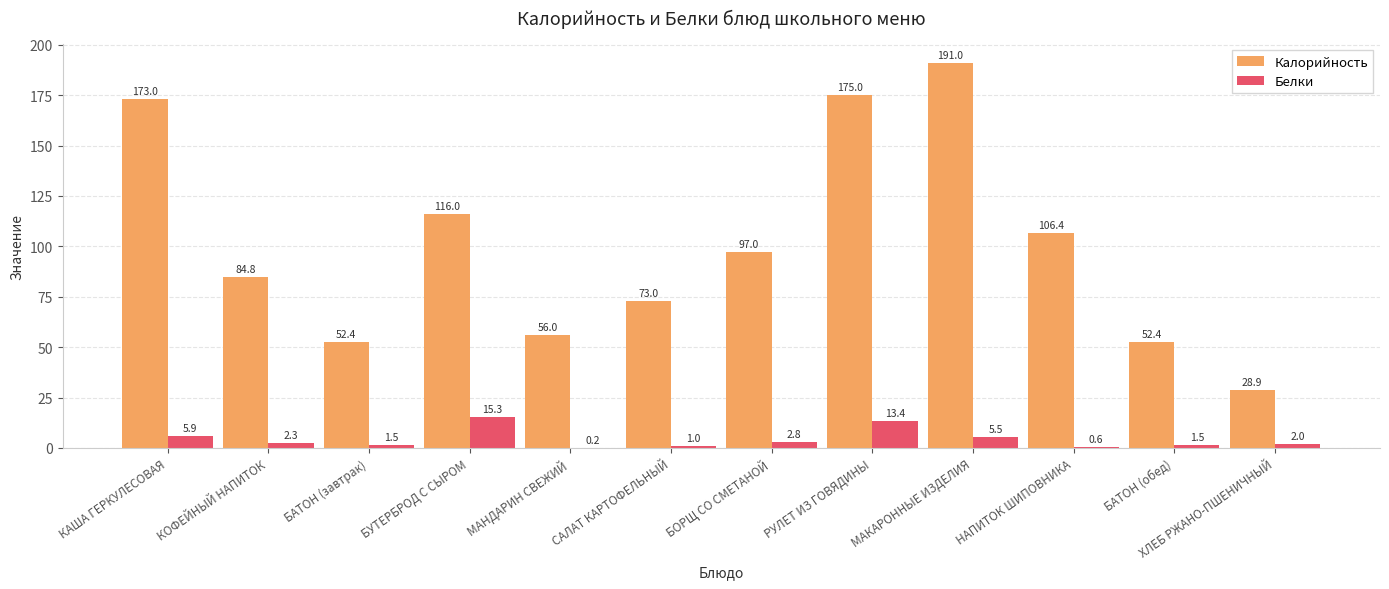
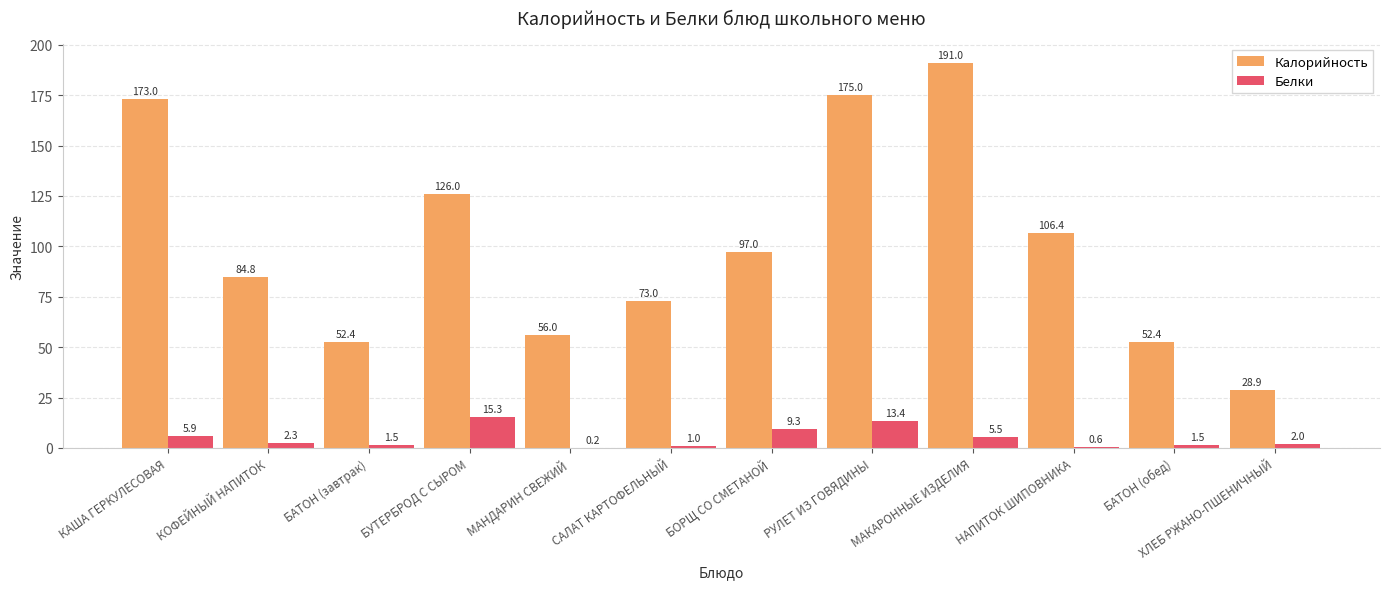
  {
    "Калорийность": {
      "КАША ГЕРКУЛЕСОВАЯ": 173.0,
      "КОФЕЙНЫЙ НАПИТОК": 84.8,
      "БАТОН (завтрак)": 52.4,
-     "БУТЕРБРОД С СЫРОМ": 116.0,
+     "БУТЕРБРОД С СЫРОМ": 126.0,
      "МАНДАРИН СВЕЖИЙ": 56.0,
      "САЛАТ КАРТОФЕЛЬНЫЙ": 73.0,
      "БОРЩ СО СМЕТАНОЙ": 97.0,
      "РУЛЕТ ИЗ ГОВЯДИНЫ": 175.0,
      "МАКАРОННЫЕ ИЗДЕЛИЯ": 191.0,
      "НАПИТОК ШИПОВНИКА": 106.4,
      "БАТОН (обед)": 52.4,
      "ХЛЕБ РЖАНО-ПШЕНИЧНЫЙ": 28.9
    },
    "Белки": {
      "КАША ГЕРКУЛЕСОВАЯ": 5.9,
      "КОФЕЙНЫЙ НАПИТОК": 2.3,
      "БАТОН (завтрак)": 1.5,
      "БУТЕРБРОД С СЫРОМ": 15.3,
      "МАНДАРИН СВЕЖИЙ": 0.2,
      "САЛАТ КАРТОФЕЛЬНЫЙ": 1.0,
-     "БОРЩ СО СМЕТАНОЙ": 2.8,
+     "БОРЩ СО СМЕТАНОЙ": 9.3,
      "РУЛЕТ ИЗ ГОВЯДИНЫ": 13.4,
      "МАКАРОННЫЕ ИЗДЕЛИЯ": 5.5,
      "НАПИТОК ШИПОВНИКА": 0.6,
      "БАТОН (обед)": 1.5,
      "ХЛЕБ РЖАНО-ПШЕНИЧНЫЙ": 2.0
    }
  }
